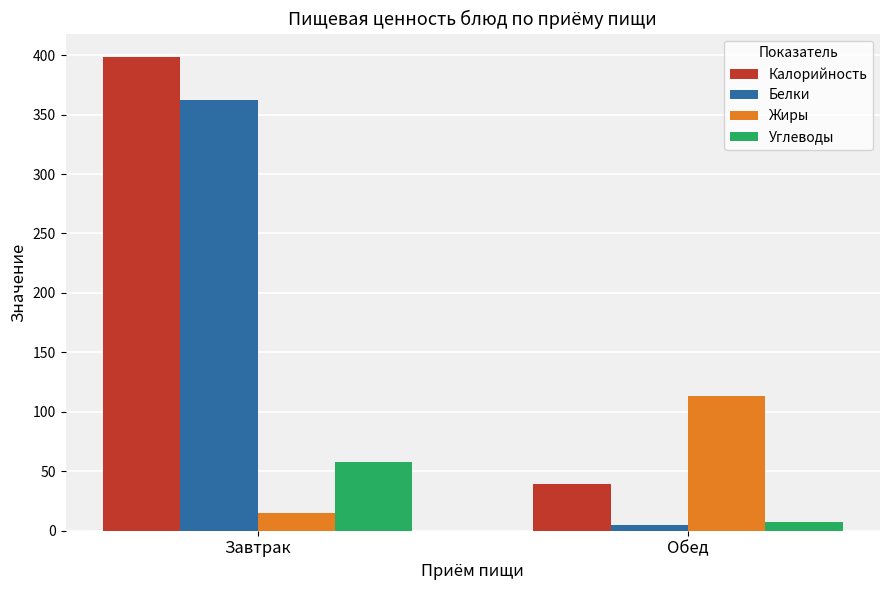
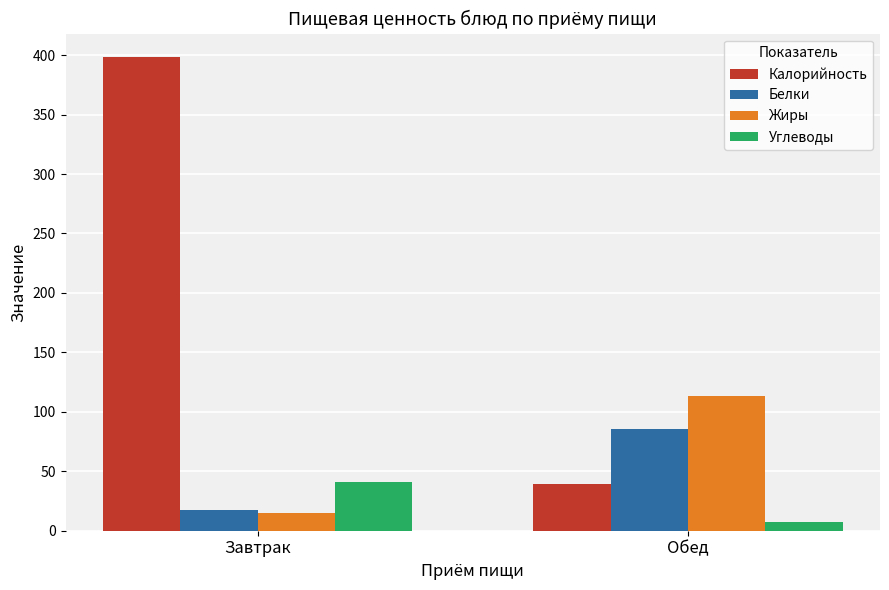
  {
    "Калорийность": {
      "Завтрак": 398,
      "Обед": 39
    },
    "Белки": {
-     "Завтрак": 363,
-     "Обед": 5
+     "Завтрак": 17,
+     "Обед": 85
    },
    "Жиры": {
      "Завтрак": 15,
      "Обед": 113
    },
    "Углеводы": {
-     "Завтрак": 57,
+     "Завтрак": 41,
      "Обед": 8
    }
  }
